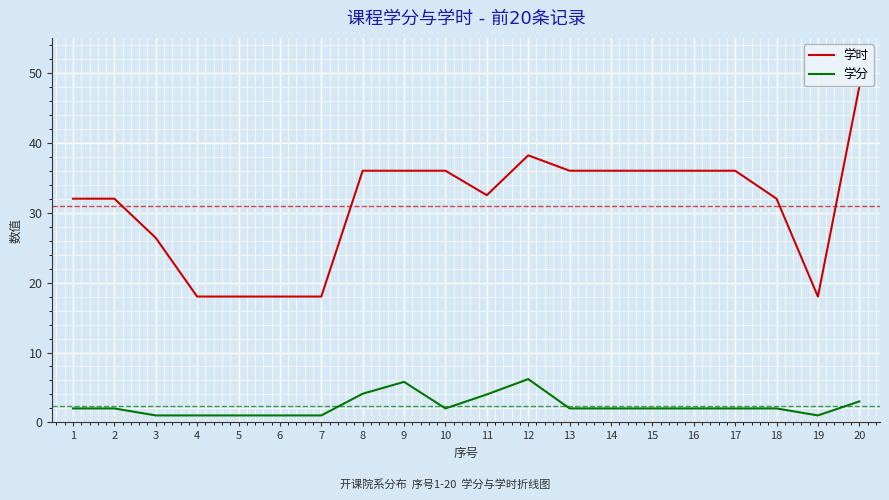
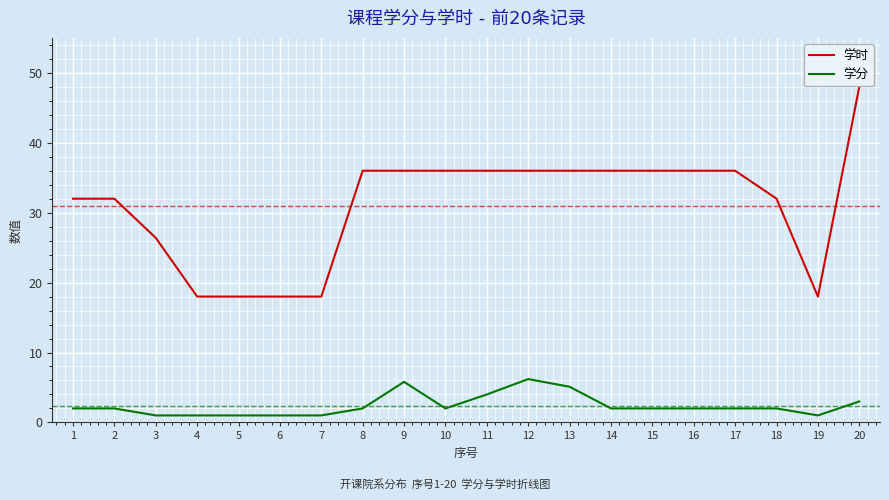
  {
    "学时": {
      "1": 32,
      "2": 32,
      "3": 26,
      "4": 18,
      "5": 18,
      "6": 18,
      "7": 18,
      "8": 36,
      "9": 36,
      "10": 36,
-     "11": 33,
-     "12": 38,
+     "11": 36,
+     "12": 36,
      "13": 36,
      "14": 36,
      "15": 36,
      "16": 36,
      "17": 36,
      "18": 32,
      "19": 18,
      "20": 48
    },
    "学分": {
      "1": 2,
      "2": 2,
      "3": 1,
      "4": 1,
      "5": 1,
      "6": 1,
      "7": 1,
-     "8": 4,
+     "8": 2,
      "9": 6,
      "10": 2,
      "11": 4,
      "12": 6,
-     "13": 2,
+     "13": 5,
      "14": 2,
      "15": 2,
      "16": 2,
      "17": 2,
      "18": 2,
      "19": 1,
      "20": 3
    }
  }
